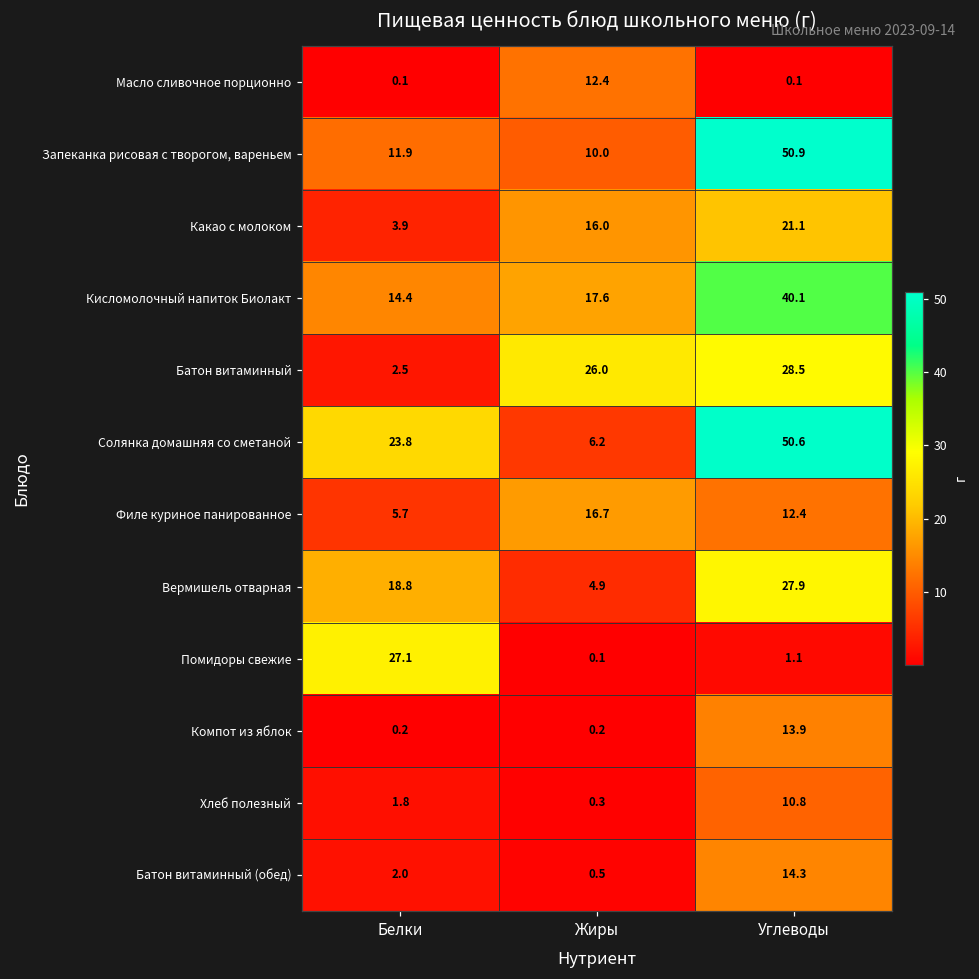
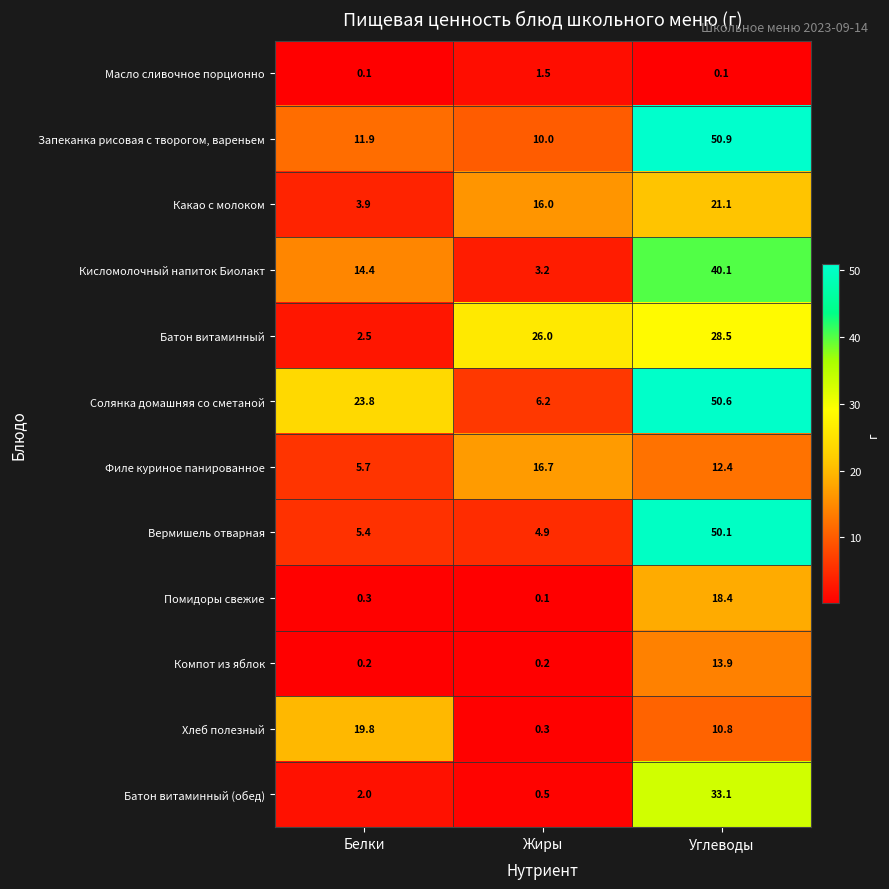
  {
    "Масло сливочное порционно": {
      "Белки": 0.1,
-     "Жиры": 12.4,
+     "Жиры": 1.5,
      "Углеводы": 0.1
    },
    "Запеканка рисовая с творогом, вареньем": {
      "Белки": 11.9,
      "Жиры": 10.0,
      "Углеводы": 50.9
    },
    "Какао с молоком": {
      "Белки": 3.9,
      "Жиры": 16.0,
      "Углеводы": 21.1
    },
    "Кисломолочный напиток Биолакт": {
      "Белки": 14.4,
-     "Жиры": 17.6,
+     "Жиры": 3.2,
      "Углеводы": 40.1
    },
    "Батон витаминный": {
      "Белки": 2.5,
      "Жиры": 26.0,
      "Углеводы": 28.5
    },
    "Солянка домашняя со сметаной": {
      "Белки": 23.8,
      "Жиры": 6.2,
      "Углеводы": 50.6
    },
    "Филе куриное панированное": {
      "Белки": 5.7,
      "Жиры": 16.7,
      "Углеводы": 12.4
    },
    "Вермишель отварная": {
-     "Белки": 18.8,
+     "Белки": 5.4,
      "Жиры": 4.9,
-     "Углеводы": 27.9
+     "Углеводы": 50.1
    },
    "Помидоры свежие": {
-     "Белки": 27.1,
+     "Белки": 0.3,
      "Жиры": 0.1,
-     "Углеводы": 1.1
+     "Углеводы": 18.4
    },
    "Компот из яблок": {
      "Белки": 0.2,
      "Жиры": 0.2,
      "Углеводы": 13.9
    },
    "Хлеб полезный": {
-     "Белки": 1.8,
+     "Белки": 19.8,
      "Жиры": 0.3,
      "Углеводы": 10.8
    },
    "Батон витаминный (обед)": {
      "Белки": 2.0,
      "Жиры": 0.5,
-     "Углеводы": 14.3
+     "Углеводы": 33.1
    }
  }
